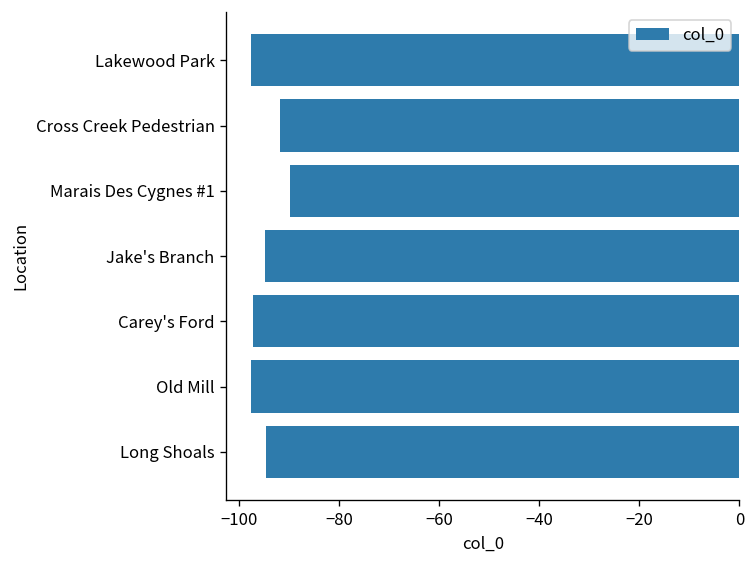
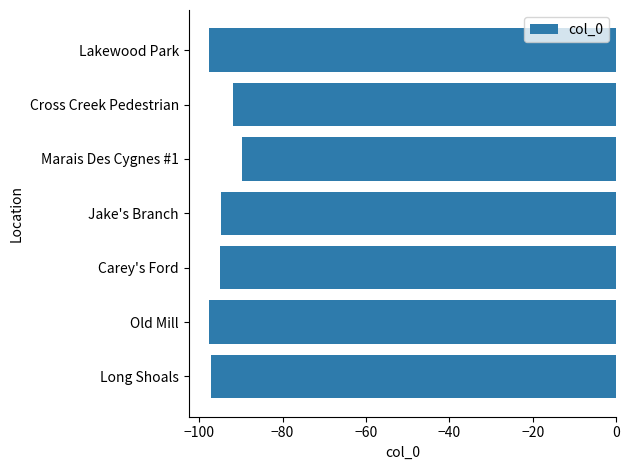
  {
    "Lakewood Park": -98,
    "Cross Creek Pedestrian": -92,
    "Marais Des Cygnes #1": -90,
    "Jake's Branch": -95,
-   "Carey's Ford": -97,
+   "Carey's Ford": -95,
    "Old Mill": -98,
-   "Long Shoals": -95
+   "Long Shoals": -97
  }
